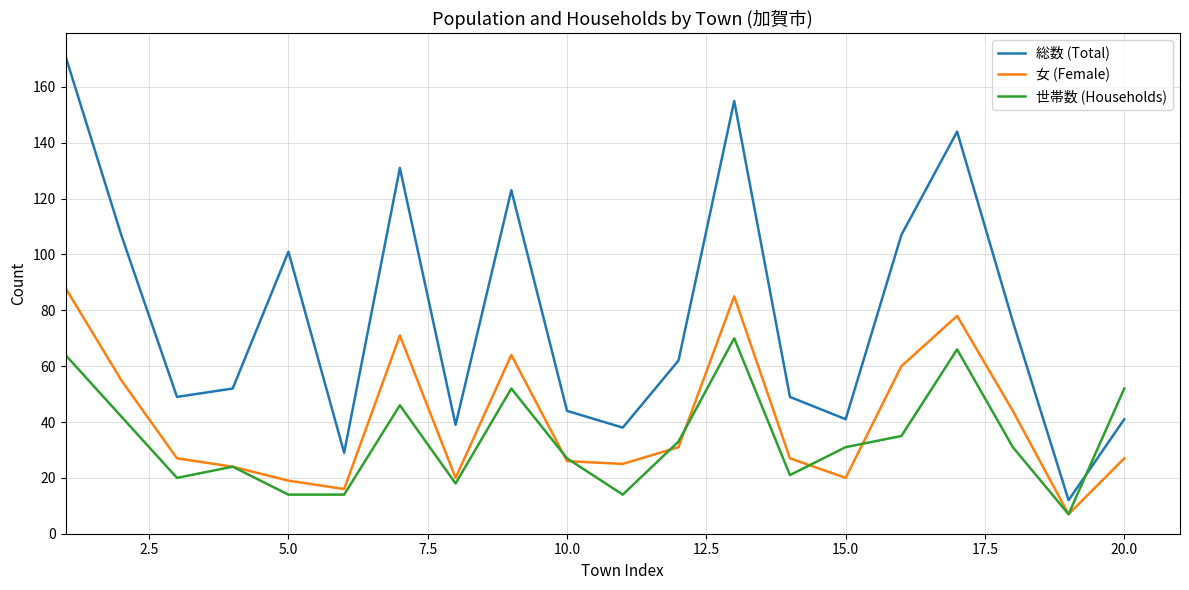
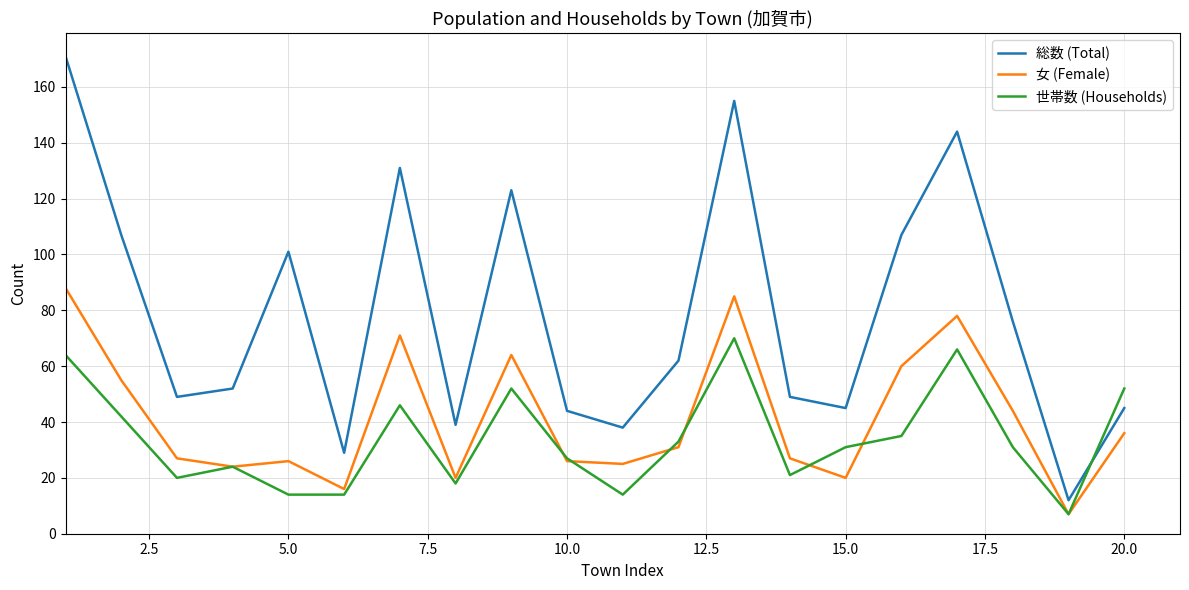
  {
    "総数 (Total)": {
      "5.0": 101,
      "10.0": 44,
-     "15.0": 41,
-     "20.0": 41
+     "15.0": 45,
+     "20.0": 45
    },
    "女 (Female)": {
-     "5.0": 19,
+     "5.0": 26,
      "10.0": 26,
      "15.0": 20,
-     "20.0": 27
+     "20.0": 36
    },
    "世帯数 (Households)": {
      "5.0": 14,
      "10.0": 27,
      "15.0": 31,
      "20.0": 52
    }
  }
